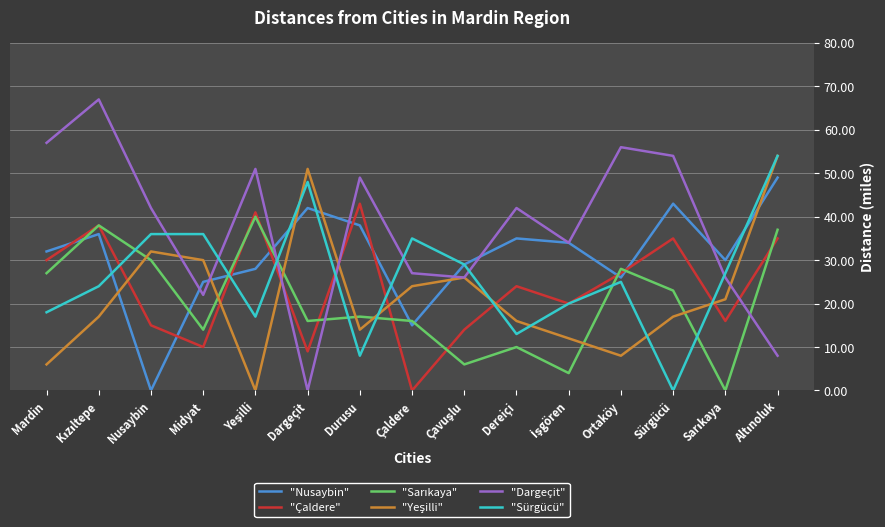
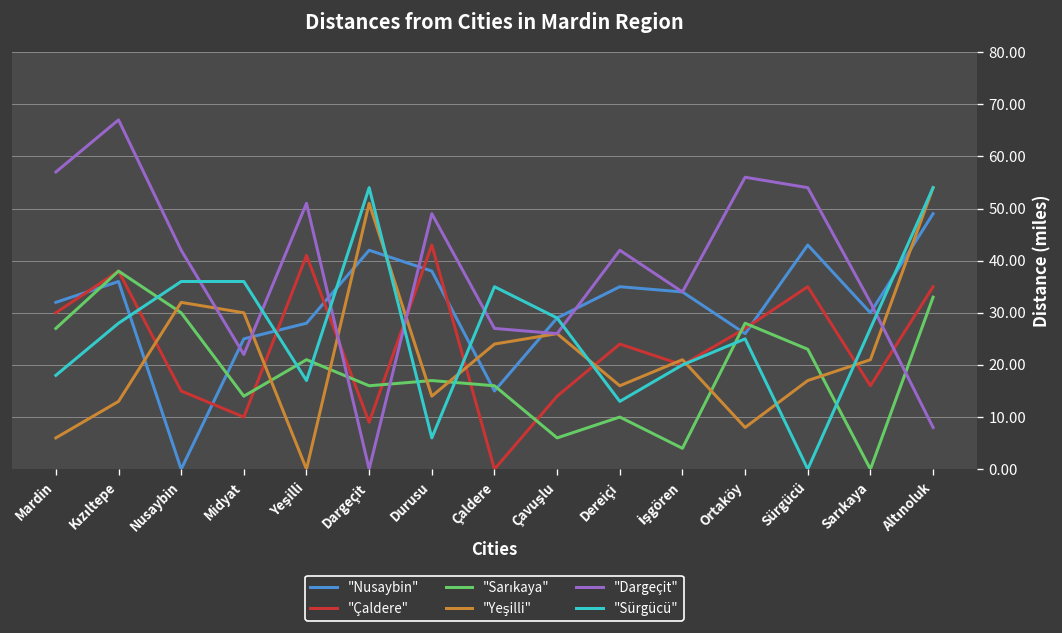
  {
    "\"Nusaybin\"": {
      "Mardin": 32,
      "Kızıltepe": 36,
      "Nusaybin": 0,
      "Midyat": 25,
      "Yeşilli": 28,
      "Dargeçit": 42,
      "Durusu": 38,
      "Çaldere": 15,
      "Dereiçi": 35,
      "Ortaköy": 26,
      "Sürgücü": 43,
      "Sarıkaya": 30,
      "Altınoluk": 49
    },
    "\"Çaldere\"": {
      "Mardin": 30,
      "Nusaybin": 15,
      "Midyat": 10,
      "Yeşilli": 41,
      "Dargeçit": 9,
      "Durusu": 43,
      "Çaldere": 0,
      "Çavuşlu": 14,
      "Dereiçi": 24,
      "Ortaköy": 27,
      "Sürgücü": 35,
      "Sarıkaya": 16,
      "Altınoluk": 35
    },
    "\"Sarıkaya\"": {
      "Mardin": 27,
      "Nusaybin": 30,
      "Midyat": 14,
-     "Yeşilli": 40,
+     "Yeşilli": 21,
      "Dargeçit": 16,
      "Durusu": 17,
      "Çaldere": 16,
      "Çavuşlu": 6,
      "Dereiçi": 10,
      "İşgören": 4,
      "Ortaköy": 28,
      "Sürgücü": 23,
      "Sarıkaya": 0,
-     "Altınoluk": 37
+     "Altınoluk": 33
    },
    "\"Yeşilli\"": {
      "Mardin": 6,
-     "Kızıltepe": 17,
+     "Kızıltepe": 13,
      "Nusaybin": 32,
      "Midyat": 30,
      "Yeşilli": 0,
      "Dargeçit": 51,
      "Durusu": 14,
      "Çaldere": 24,
      "Dereiçi": 16,
-     "İşgören": 12,
+     "İşgören": 21,
      "Ortaköy": 8,
      "Sürgücü": 17,
      "Sarıkaya": 21
    },
    "\"Dargeçit\"": {
      "Mardin": 57,
      "Kızıltepe": 67,
      "Nusaybin": 42,
      "Midyat": 22,
      "Yeşilli": 51,
      "Dargeçit": 0,
      "Durusu": 49,
      "Çaldere": 27,
      "Dereiçi": 42,
      "Ortaköy": 56,
      "Sürgücü": 54,
-     "Sarıkaya": 26,
+     "Sarıkaya": 32,
      "Altınoluk": 8
    },
    "\"Sürgücü\"": {
      "Mardin": 18,
-     "Kızıltepe": 24,
+     "Kızıltepe": 28,
      "Nusaybin": 36,
      "Midyat": 36,
      "Yeşilli": 17,
-     "Dargeçit": 48,
-     "Durusu": 8,
+     "Dargeçit": 54,
+     "Durusu": 6,
      "Çaldere": 35,
      "Dereiçi": 13,
      "Ortaköy": 25,
      "Sürgücü": 0,
      "Sarıkaya": 27
    }
  }
